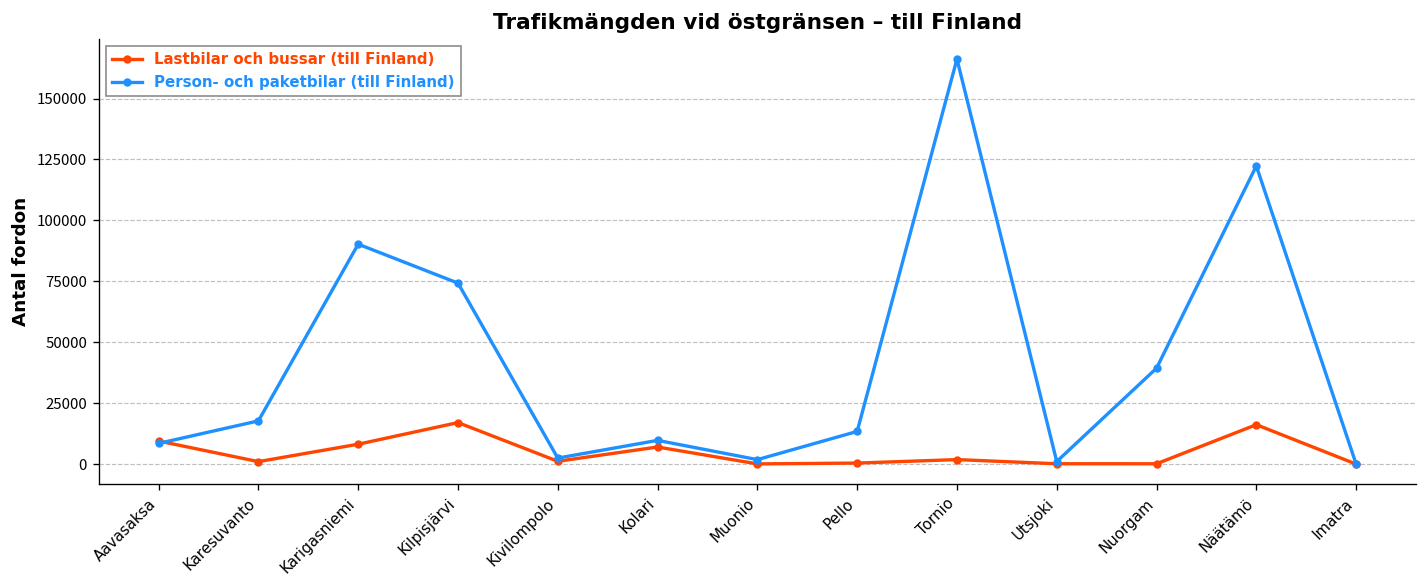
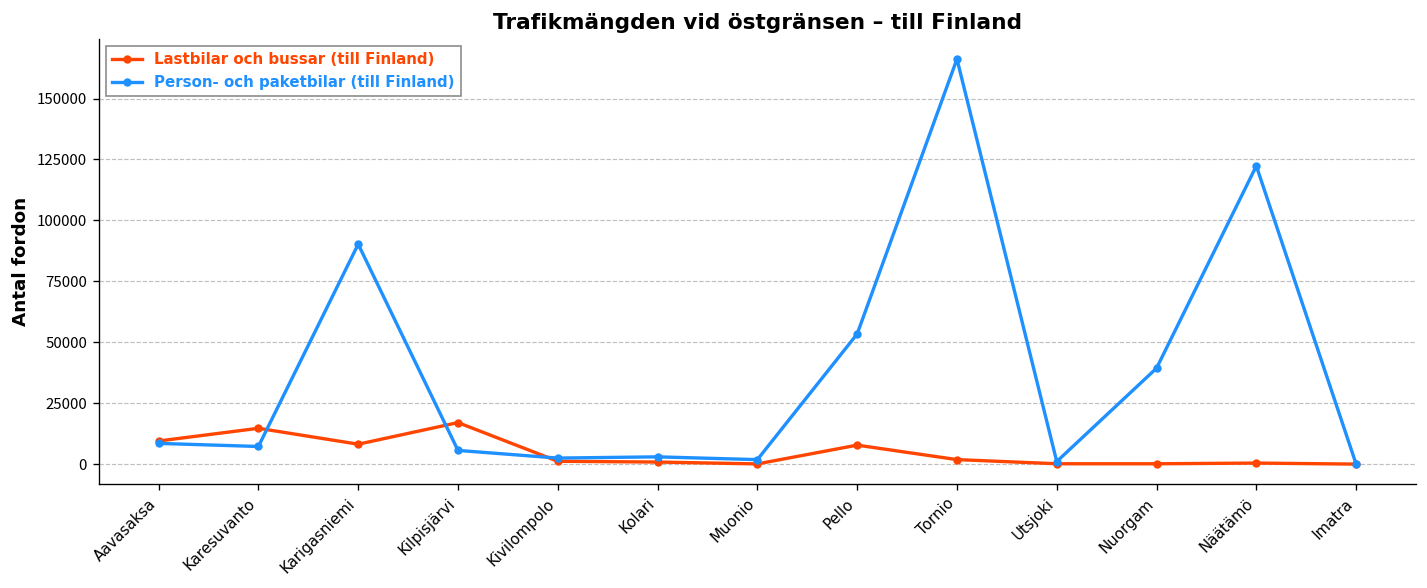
  {
    "Lastbilar och bussar (till Finland)": {
-     "Karesuvanto": 1000,
+     "Karesuvanto": 15000,
      "Karigasniemi": 8000,
      "Kilpisjärvi": 17000,
      "Kivilompolo": 1000,
-     "Kolari": 7000,
+     "Kolari": 1000,
      "Muonio": 0,
-     "Pello": 0,
+     "Pello": 8000,
      "Tornio": 2000,
      "Nuorgam": 0,
-     "Näätämö": 16000
+     "Näätämö": 0
    },
    "Person- och paketbilar (till Finland)": {
-     "Karesuvanto": 18000,
+     "Karesuvanto": 7000,
      "Karigasniemi": 90000,
-     "Kilpisjärvi": 74000,
+     "Kilpisjärvi": 6000,
      "Kivilompolo": 2000,
-     "Kolari": 10000,
+     "Kolari": 3000,
      "Muonio": 2000,
-     "Pello": 13000,
+     "Pello": 53000,
      "Tornio": 166000,
      "Nuorgam": 39000,
      "Näätämö": 122000
    }
  }
